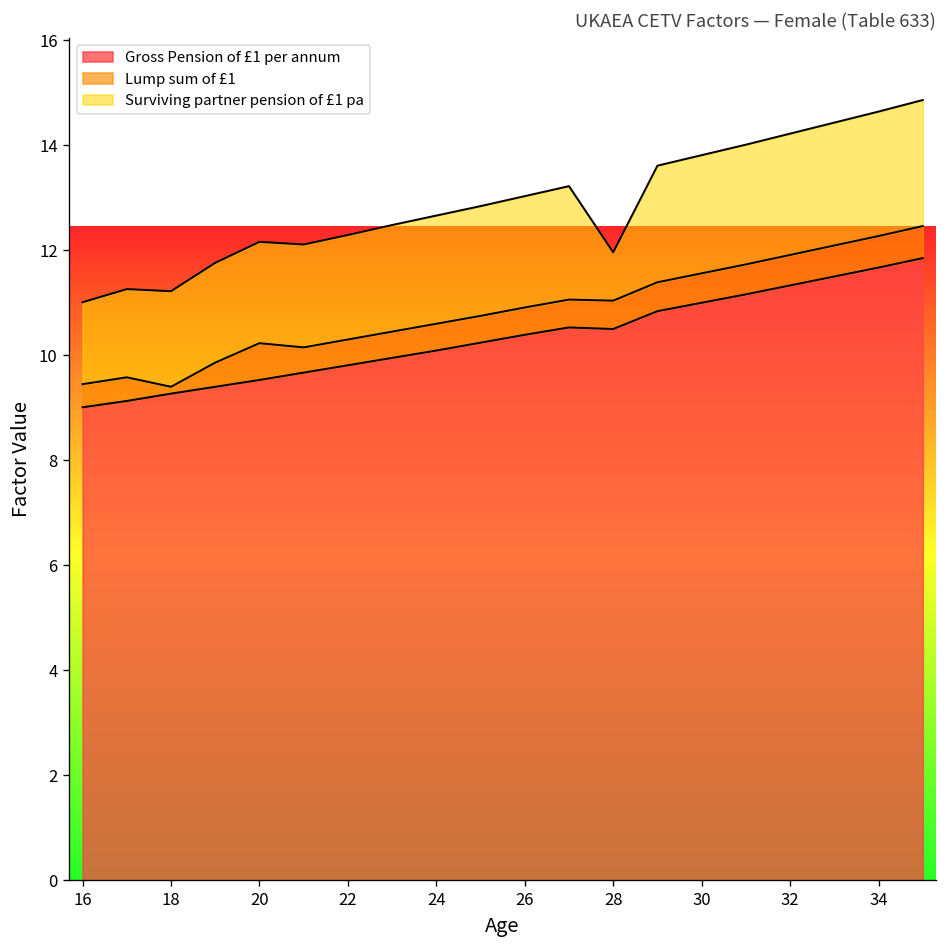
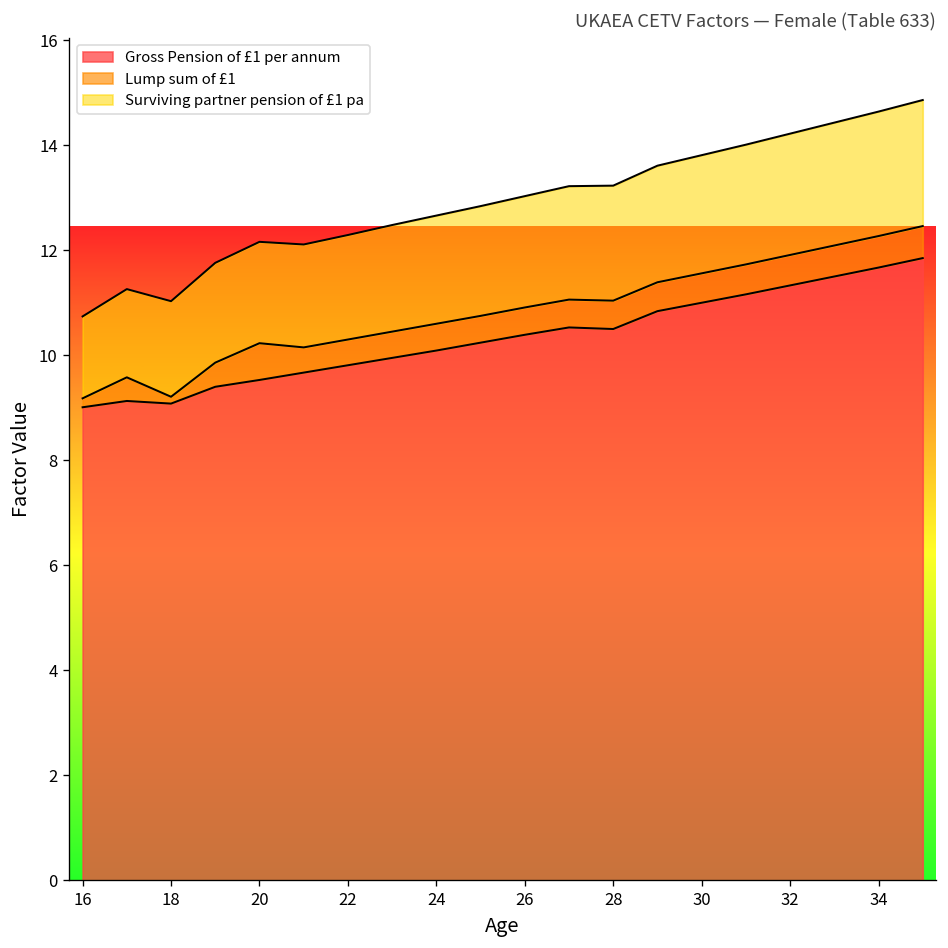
  {
    "Gross Pension of £1 per annum": {
      "16": 9.0,
-     "18": 9.3,
+     "18": 9.1,
      "20": 9.5,
      "22": 9.8,
      "24": 10.1,
      "26": 10.4,
      "28": 10.5,
      "30": 11.0,
      "32": 11.3,
      "34": 11.7
    },
    "Lump sum of £1": {
-     "16": 0.4,
+     "16": 0.2,
      "18": 0.1,
      "20": 0.7,
      "22": 0.5,
      "24": 0.5,
      "26": 0.5,
      "28": 0.5,
      "30": 0.6,
      "32": 0.6,
      "34": 0.6
    },
    "Surviving partner pension of £1 pa": {
      "16": 1.6,
      "18": 1.8,
      "20": 1.9,
      "22": 2.0,
      "24": 2.1,
      "26": 2.1,
-     "28": 0.9,
+     "28": 2.2,
      "30": 2.3,
      "32": 2.3,
      "34": 2.4
    }
  }
